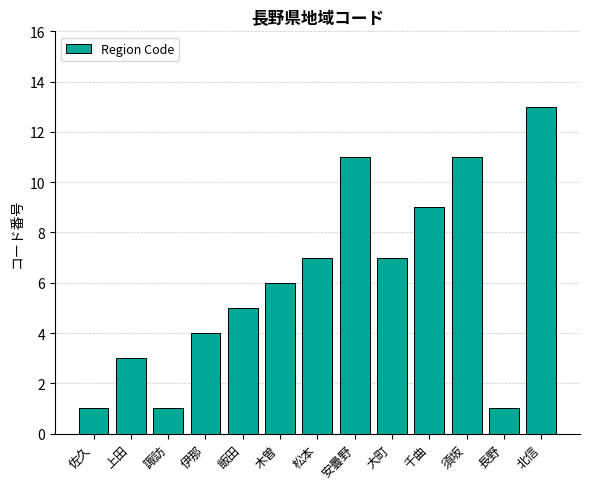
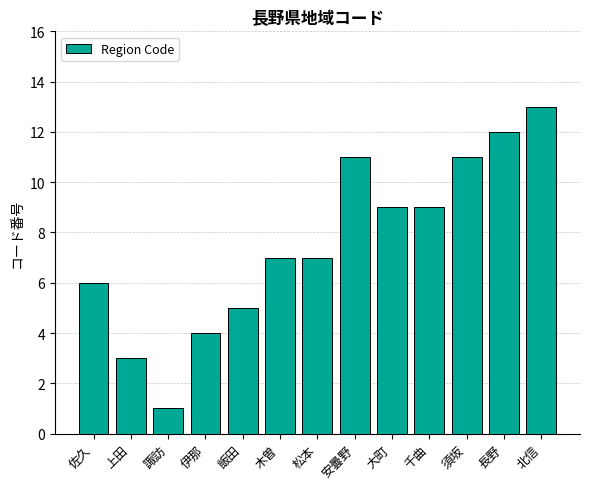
  {
-   "佐久": 1,
+   "佐久": 6,
    "上田": 3,
    "諏訪": 1,
    "伊那": 4,
    "飯田": 5,
-   "木曽": 6,
+   "木曽": 7,
    "松本": 7,
    "安曇野": 11,
-   "大町": 7,
+   "大町": 9,
    "千曲": 9,
    "須坂": 11,
-   "長野": 1,
+   "長野": 12,
    "北信": 13
  }
